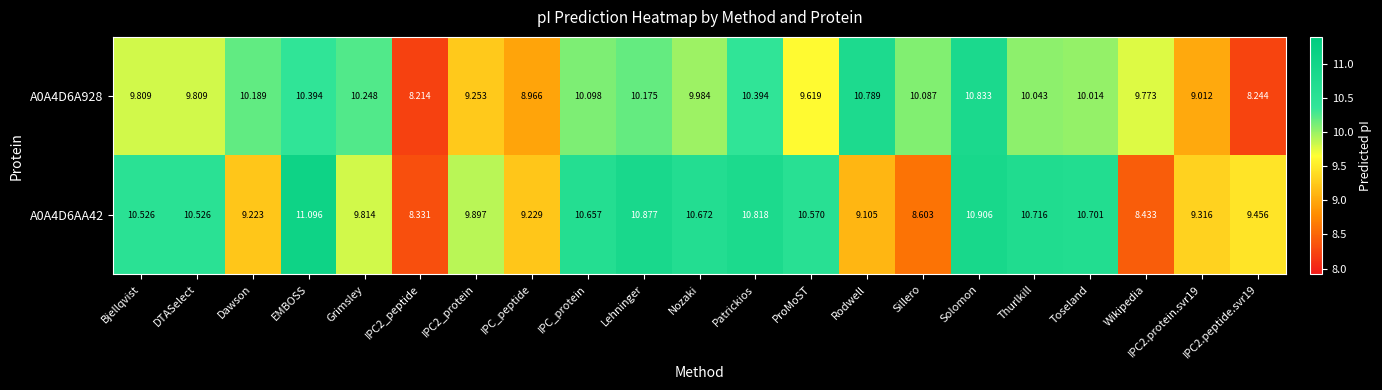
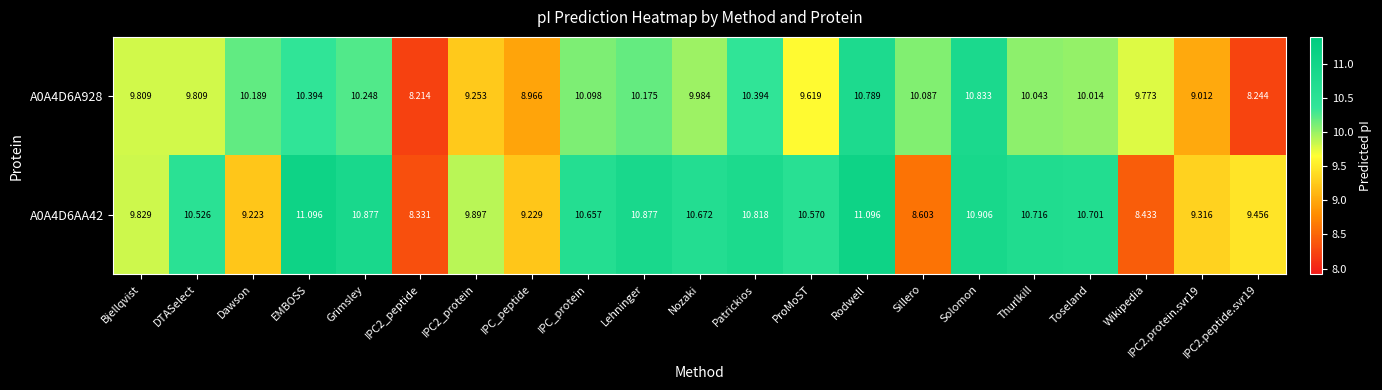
  {
    "A0A4D6A928": {
      "Bjellqvist": 9.809,
      "DTASelect": 9.809,
      "Dawson": 10.189,
      "EMBOSS": 10.394,
      "Grimsley": 10.248,
      "IPC2_peptide": 8.214,
      "IPC2_protein": 9.253,
      "IPC_peptide": 8.966,
      "IPC_protein": 10.098,
      "Lehninger": 10.175,
      "Nozaki": 9.984,
      "Patrickios": 10.394,
      "ProMoST": 9.619,
      "Rodwell": 10.789,
      "Sillero": 10.087,
      "Solomon": 10.833,
      "Thurlkill": 10.043,
      "Toseland": 10.014,
      "Wikipedia": 9.773,
      "IPC2.protein.svr19": 9.012,
      "IPC2.peptide.svr19": 8.244
    },
    "A0A4D6AA42": {
-     "Bjellqvist": 10.526,
+     "Bjellqvist": 9.829,
      "DTASelect": 10.526,
      "Dawson": 9.223,
      "EMBOSS": 11.096,
-     "Grimsley": 9.814,
+     "Grimsley": 10.877,
      "IPC2_peptide": 8.331,
      "IPC2_protein": 9.897,
      "IPC_peptide": 9.229,
      "IPC_protein": 10.657,
      "Lehninger": 10.877,
      "Nozaki": 10.672,
      "Patrickios": 10.818,
      "ProMoST": 10.570,
-     "Rodwell": 9.105,
+     "Rodwell": 11.096,
      "Sillero": 8.603,
      "Solomon": 10.906,
      "Thurlkill": 10.716,
      "Toseland": 10.701,
      "Wikipedia": 8.433,
      "IPC2.protein.svr19": 9.316,
      "IPC2.peptide.svr19": 9.456
    }
  }
